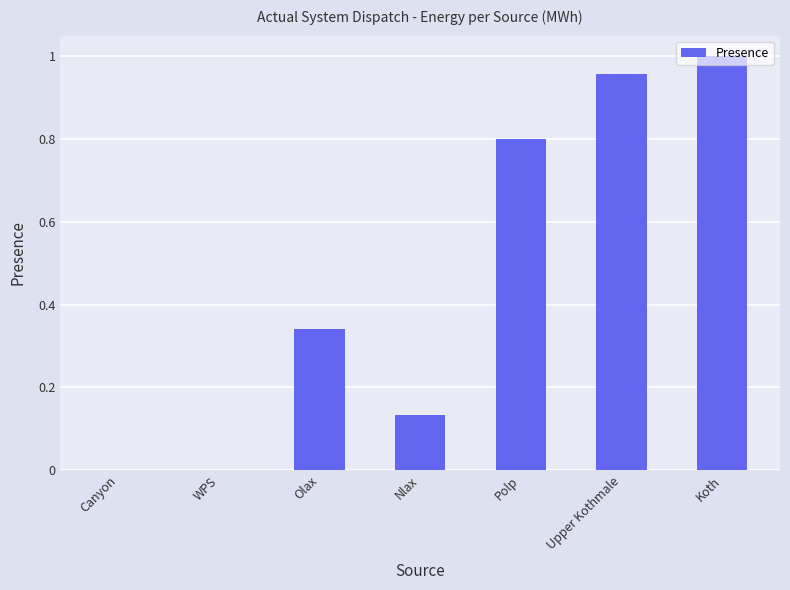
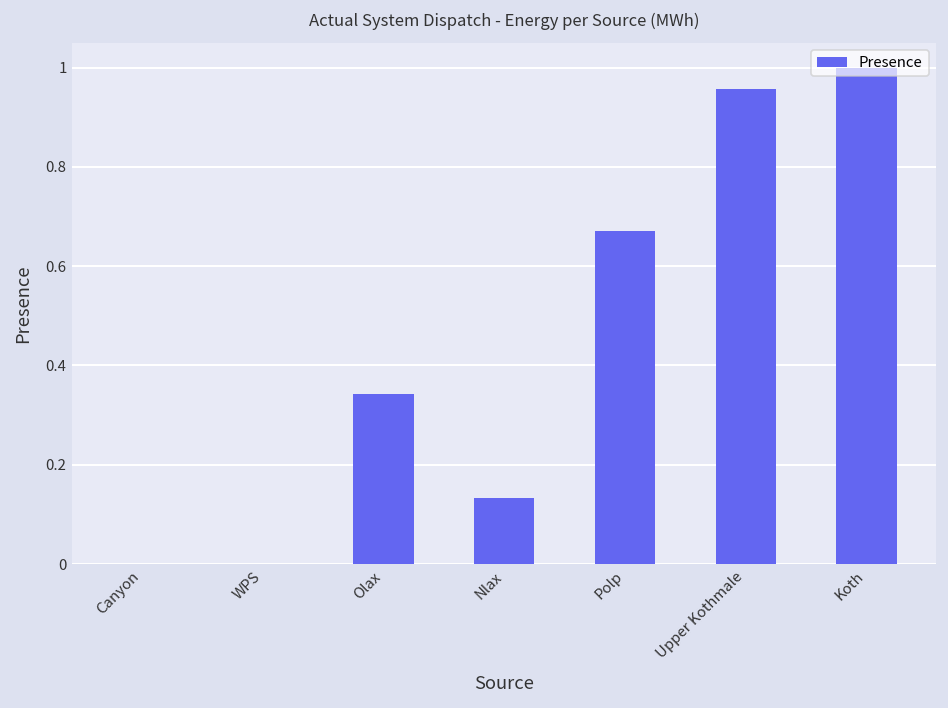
  {
    "Canyon": 0.00,
    "WPS": 0.00,
    "Olax": 0.34,
    "Nlax": 0.13,
-   "Polp": 0.80,
+   "Polp": 0.67,
    "Upper Kothmale": 0.96
  }
